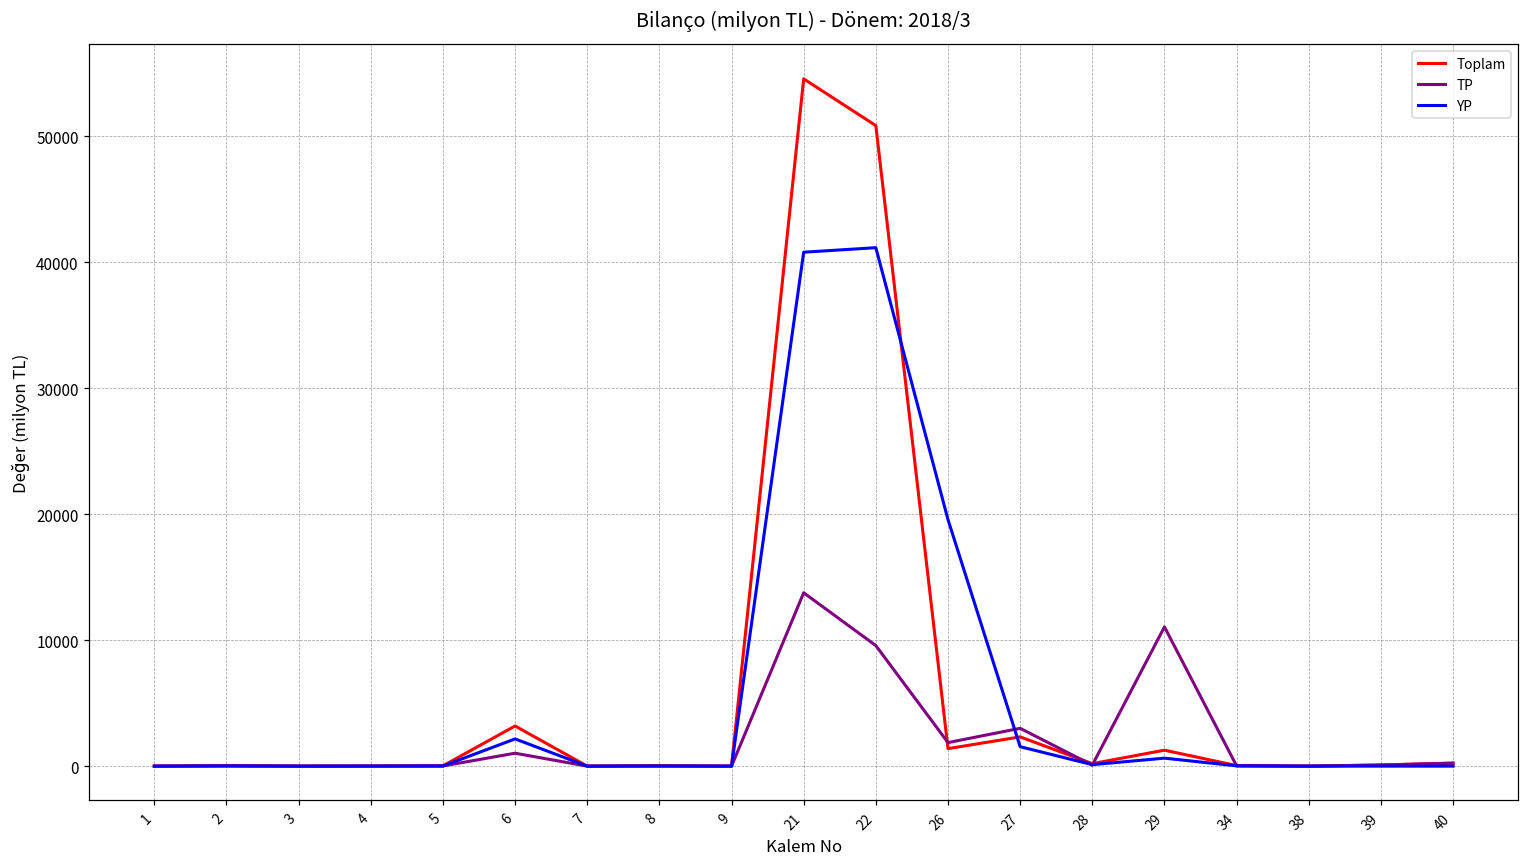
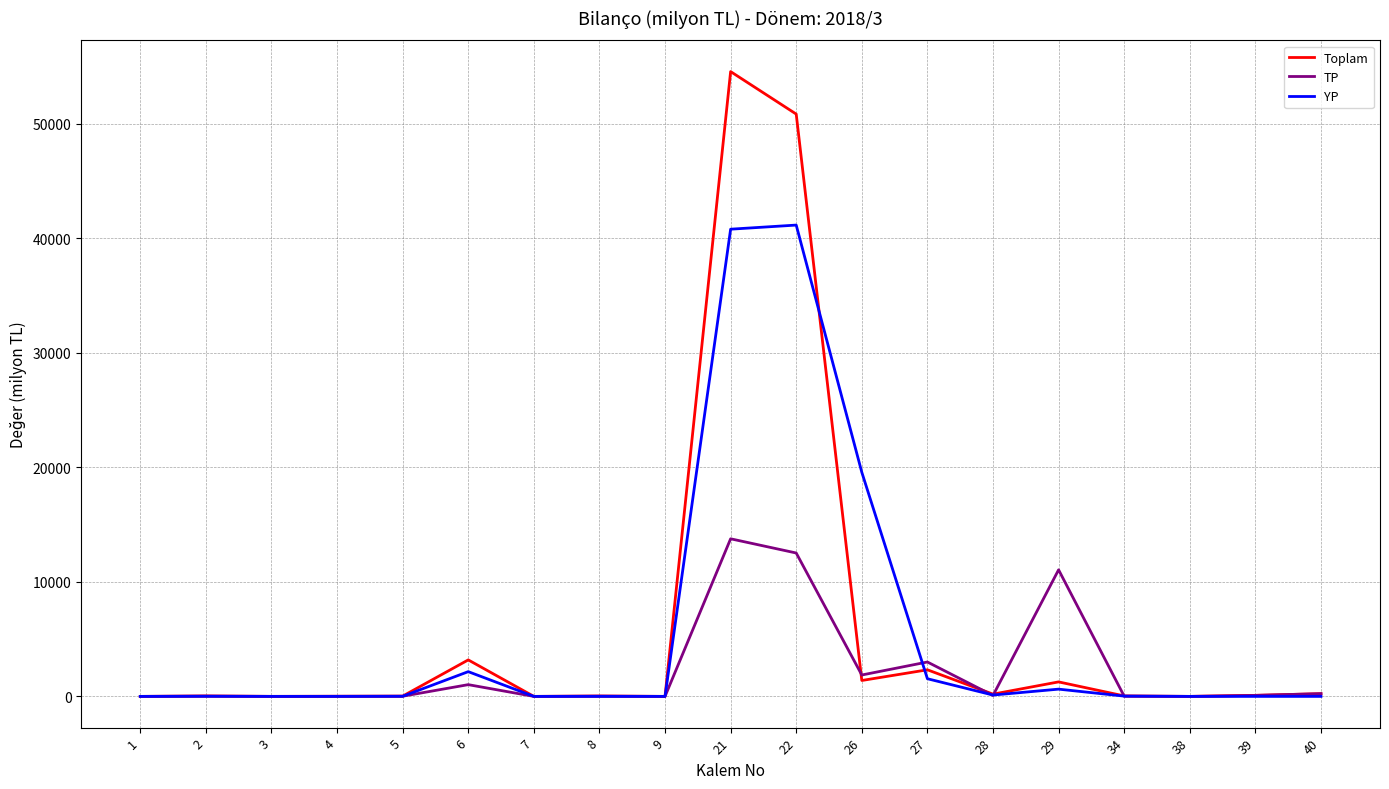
  {
    "Toplam": {
      "6": 3200,
      "21": 54600,
      "22": 50900,
      "26": 1400,
      "27": 2300,
      "29": 1300
    },
    "TP": {
      "6": 1000,
      "21": 13800,
-     "22": 9600,
+     "22": 12500,
      "26": 1900,
      "27": 3000,
      "29": 11100
    },
    "YP": {
      "6": 2200,
      "21": 40800,
      "22": 41200,
      "26": 19600,
      "27": 1500,
      "29": 600,
      "40": 0
    }
  }
